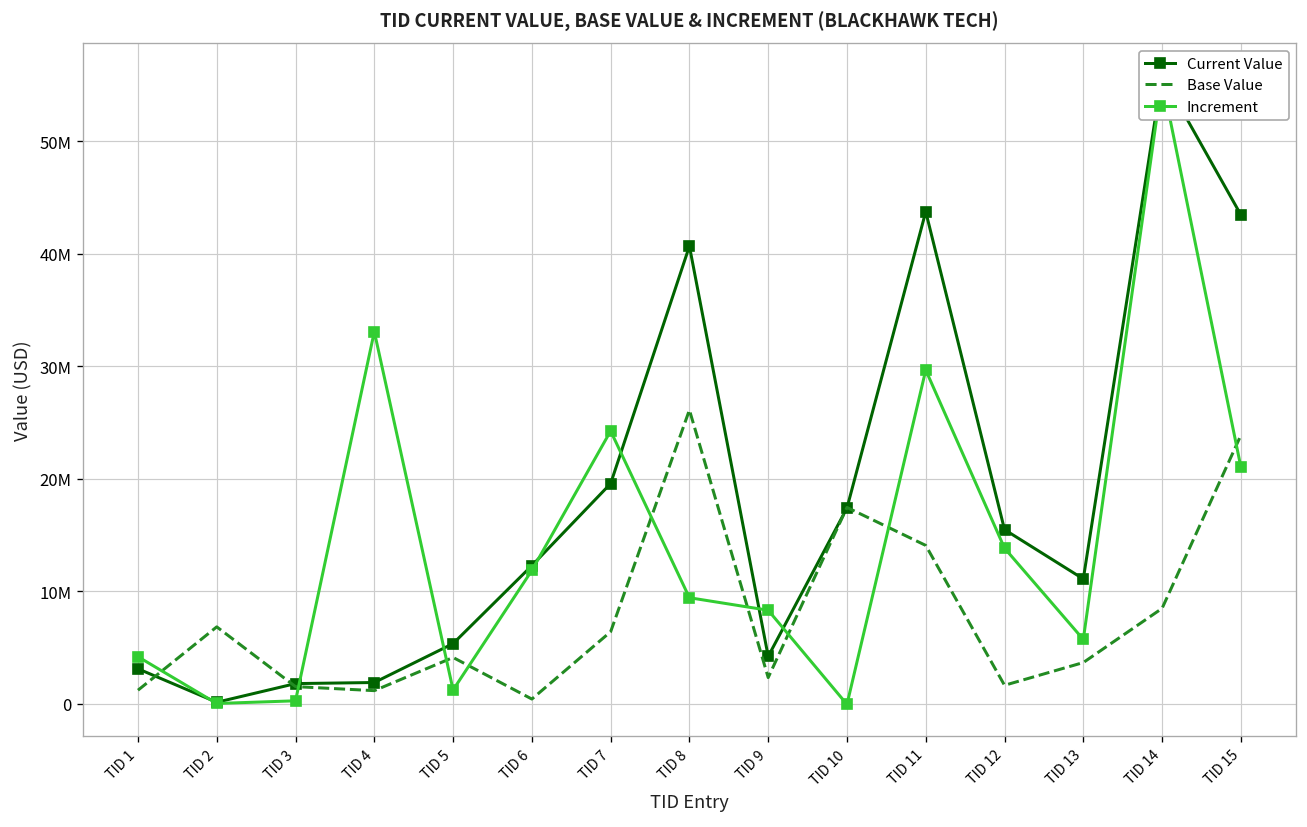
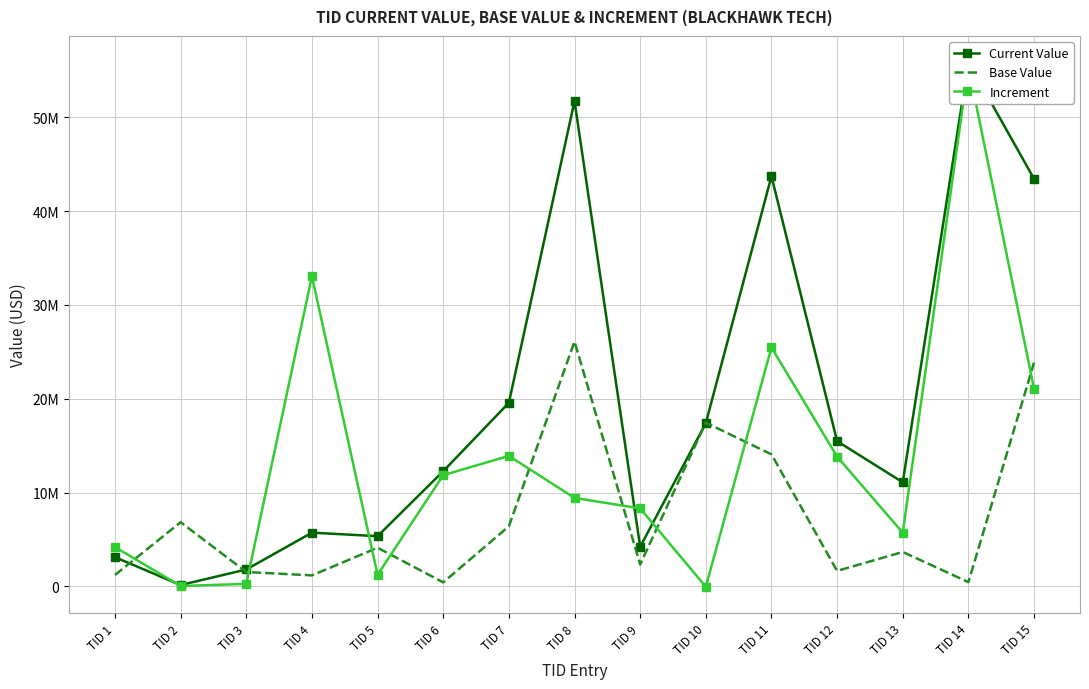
  {
    "Current Value": {
      "TID 1": 3000000,
-     "TID 4": 2000000,
+     "TID 4": 6000000,
      "TID 5": 5000000,
      "TID 6": 12000000,
      "TID 7": 20000000,
-     "TID 8": 41000000,
+     "TID 8": 52000000,
      "TID 9": 4000000,
      "TID 11": 44000000,
      "TID 12": 15000000,
      "TID 13": 11000000,
      "TID 15": 43000000
    },
    "Base Value": {
      "TID 1": 1000000,
      "TID 2": 7000000,
      "TID 4": 1000000,
      "TID 5": 4000000,
      "TID 6": 0,
      "TID 7": 6000000,
      "TID 8": 26000000,
      "TID 9": 2000000,
      "TID 11": 14000000,
      "TID 12": 2000000,
      "TID 13": 4000000,
-     "TID 14": 8000000,
+     "TID 14": 0,
      "TID 15": 24000000
    },
    "Increment": {
      "TID 1": 4000000,
      "TID 3": 0,
      "TID 4": 33000000,
      "TID 5": 1000000,
      "TID 6": 12000000,
-     "TID 7": 24000000,
+     "TID 7": 14000000,
      "TID 8": 9000000,
      "TID 9": 8000000,
      "TID 10": 0,
-     "TID 11": 30000000,
+     "TID 11": 25000000,
      "TID 12": 14000000,
      "TID 13": 6000000,
      "TID 15": 21000000
    }
  }
